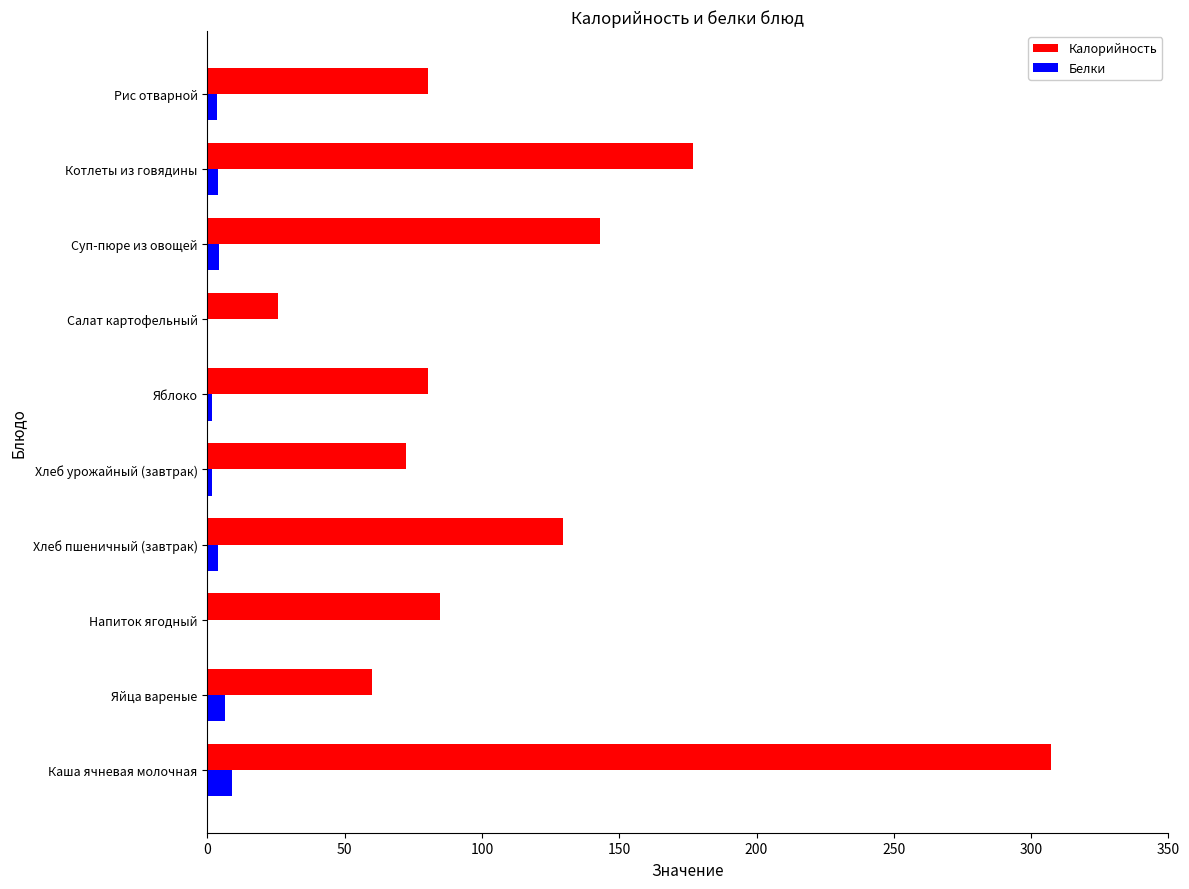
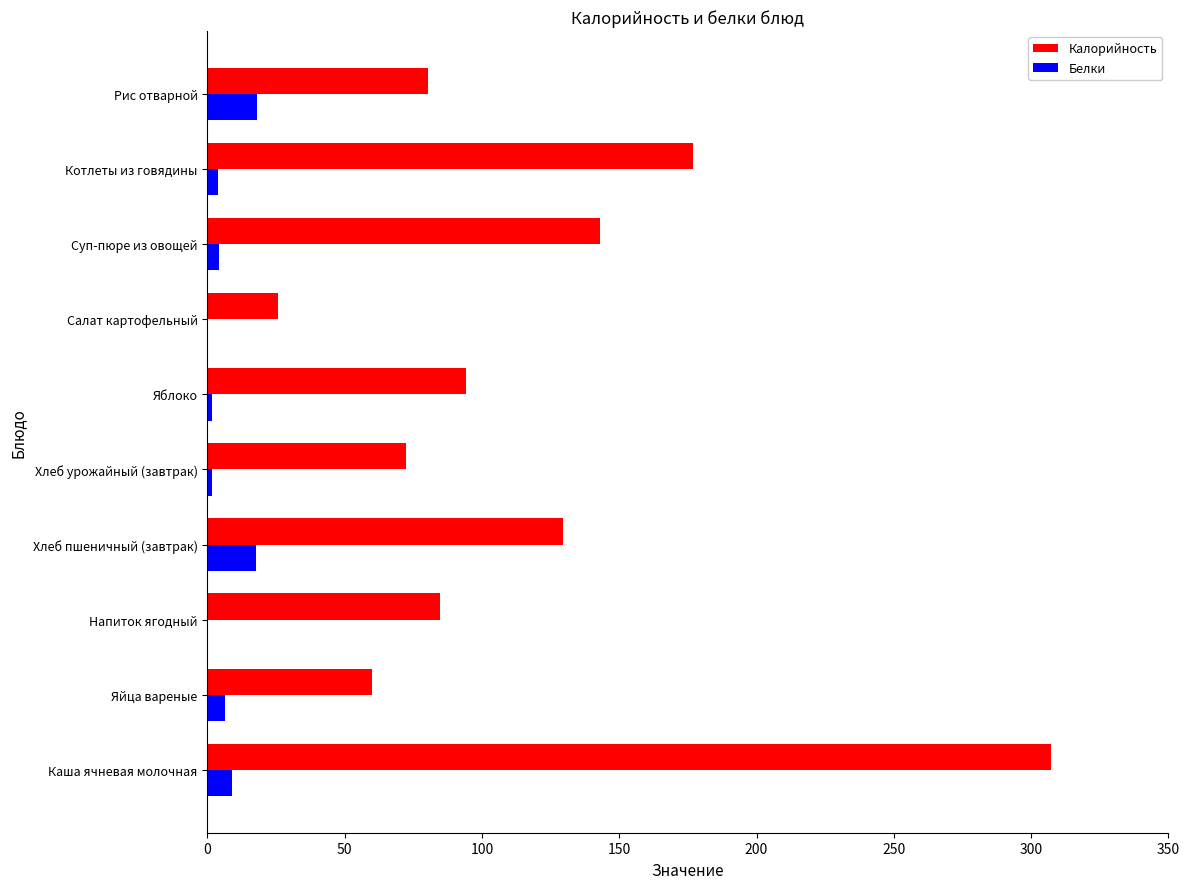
  {
    "Калорийность": {
      "Рис отварной": 80,
      "Котлеты из говядины": 177,
      "Суп-пюре из овощей": 143,
      "Салат картофельный": 26,
-     "Яблоко": 80,
+     "Яблоко": 94,
      "Хлеб урожайный (завтрак)": 73,
      "Хлеб пшеничный (завтрак)": 129,
      "Напиток ягодный": 85,
      "Яйца вареные": 60,
      "Каша ячневая молочная": 307
    },
    "Белки": {
-     "Рис отварной": 4,
+     "Рис отварной": 18,
      "Котлеты из говядины": 4,
      "Суп-пюре из овощей": 4,
      "Яблоко": 2,
      "Хлеб урожайный (завтрак)": 2,
-     "Хлеб пшеничный (завтрак)": 4,
+     "Хлеб пшеничный (завтрак)": 18,
      "Яйца вареные": 6,
      "Каша ячневая молочная": 9
    }
  }
